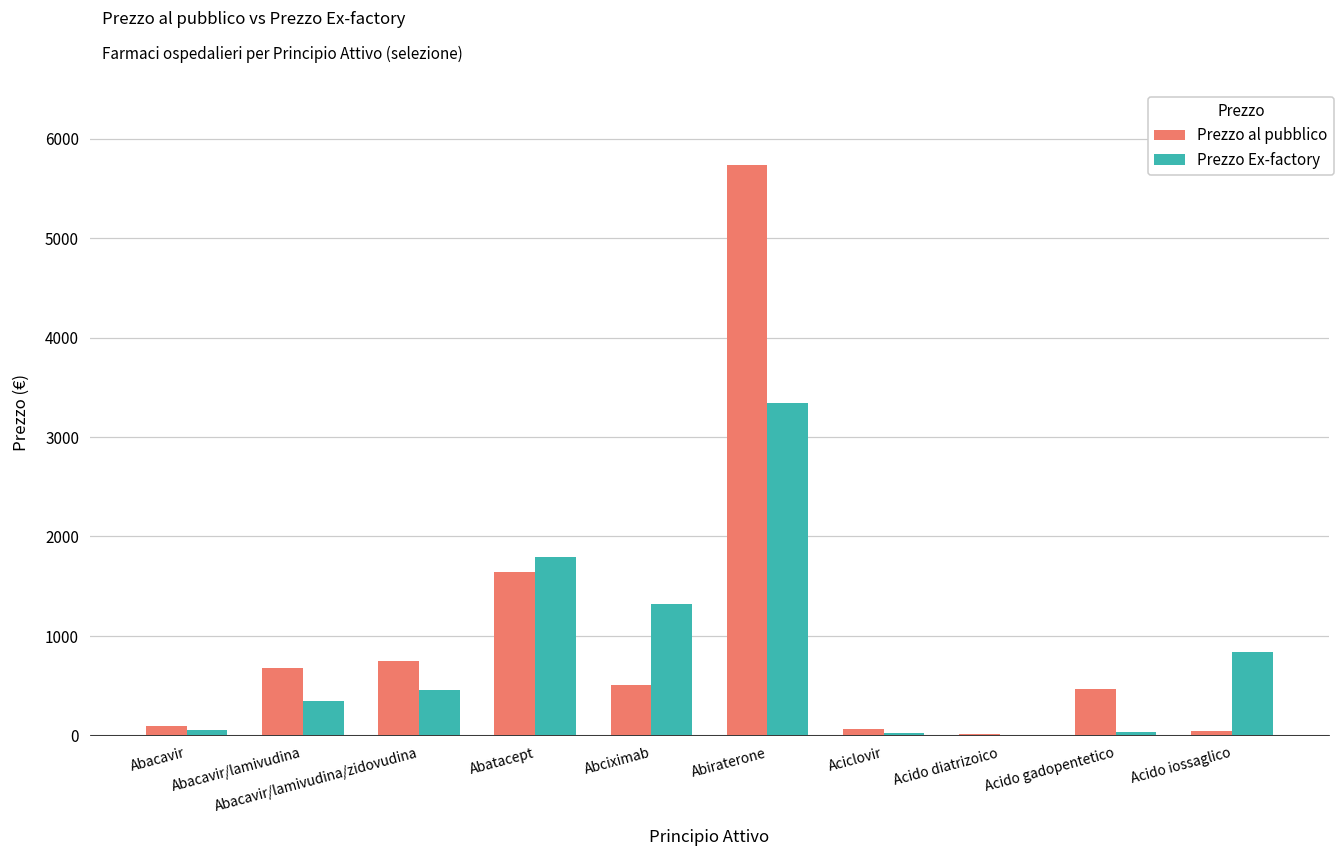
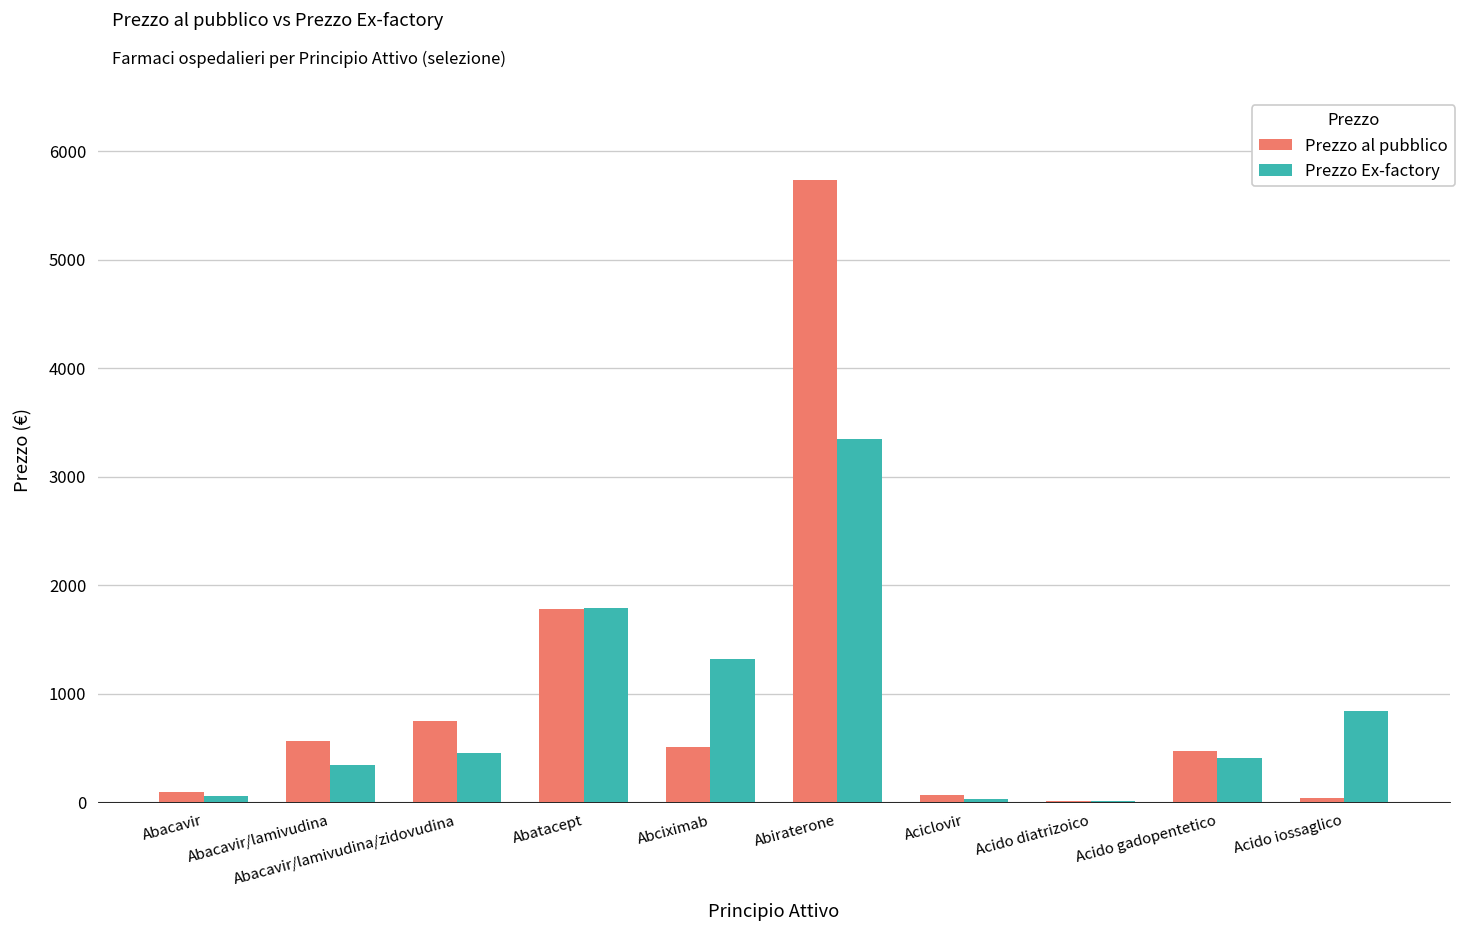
  {
    "Prezzo al pubblico": {
      "Abacavir": 100,
-     "Abacavir/lamivudina": 700,
+     "Abacavir/lamivudina": 600,
      "Abacavir/lamivudina/zidovudina": 800,
-     "Abatacept": 1600,
+     "Abatacept": 1800,
      "Abciximab": 500,
      "Abiraterone": 5700,
      "Aciclovir": 100,
      "Acido gadopentetico": 500,
      "Acido iossaglico": 0
    },
    "Prezzo Ex-factory": {
      "Abacavir": 100,
      "Abacavir/lamivudina": 300,
      "Abacavir/lamivudina/zidovudina": 500,
      "Abatacept": 1800,
      "Abciximab": 1300,
      "Abiraterone": 3300,
      "Aciclovir": 0,
-     "Acido gadopentetico": 0,
+     "Acido gadopentetico": 400,
      "Acido iossaglico": 800
    }
  }
